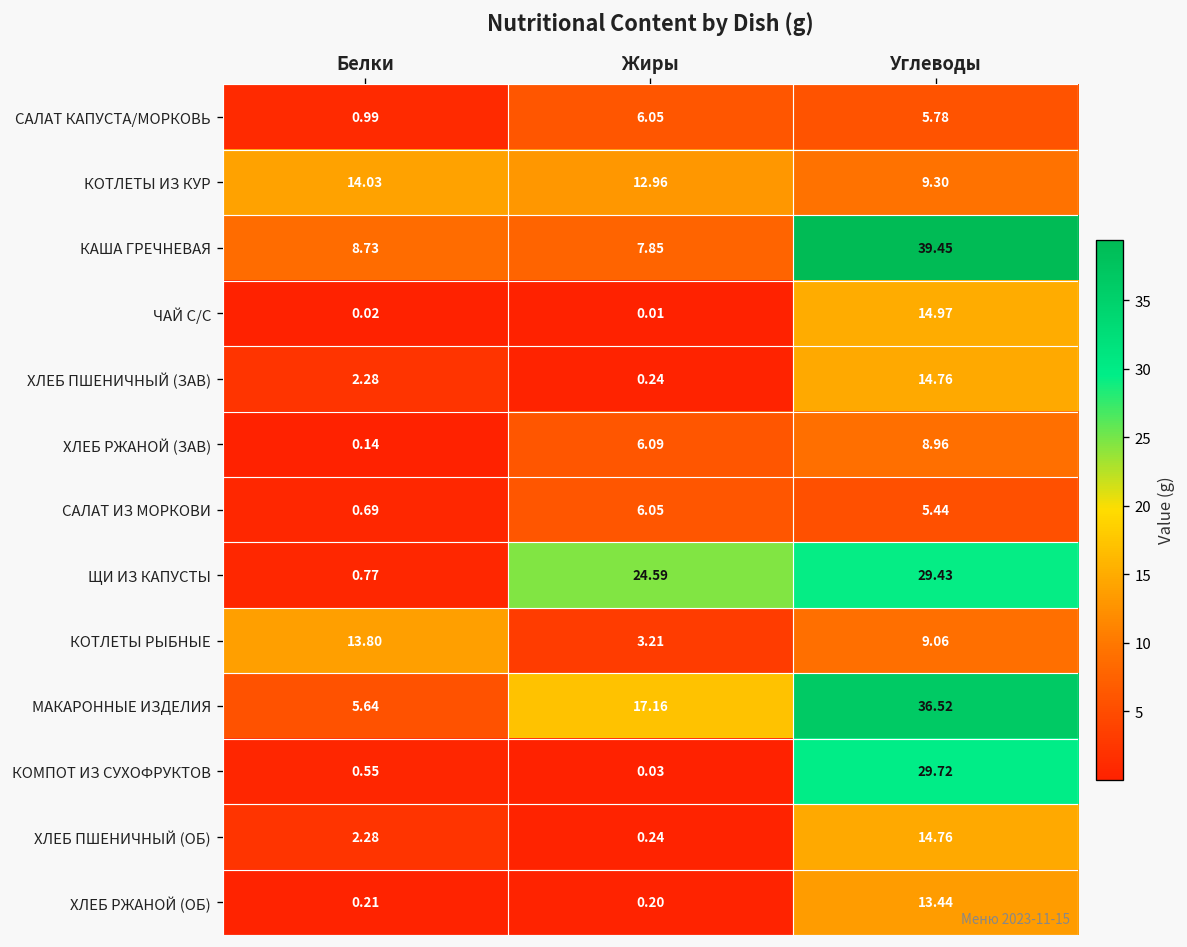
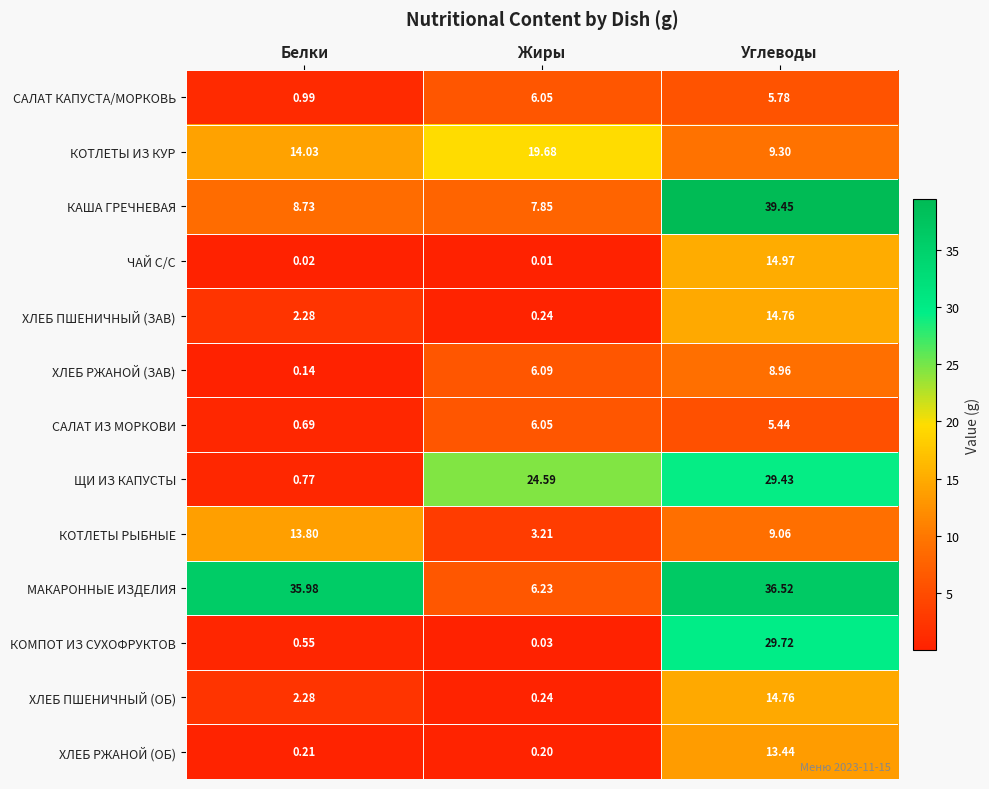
  {
    "САЛАТ КАПУСТА/МОРКОВЬ": {
      "Белки": 0.99,
      "Жиры": 6.05,
      "Углеводы": 5.78
    },
    "КОТЛЕТЫ ИЗ КУР": {
      "Белки": 14.03,
-     "Жиры": 12.96,
+     "Жиры": 19.68,
      "Углеводы": 9.30
    },
    "КАША ГРЕЧНЕВАЯ": {
      "Белки": 8.73,
      "Жиры": 7.85,
      "Углеводы": 39.45
    },
    "ЧАЙ С/С": {
      "Белки": 0.02,
      "Жиры": 0.01,
      "Углеводы": 14.97
    },
    "ХЛЕБ ПШЕНИЧНЫЙ (ЗАВ)": {
      "Белки": 2.28,
      "Жиры": 0.24,
      "Углеводы": 14.76
    },
    "ХЛЕБ РЖАНОЙ (ЗАВ)": {
      "Белки": 0.14,
      "Жиры": 6.09,
      "Углеводы": 8.96
    },
    "САЛАТ ИЗ МОРКОВИ": {
      "Белки": 0.69,
      "Жиры": 6.05,
      "Углеводы": 5.44
    },
    "ЩИ ИЗ КАПУСТЫ": {
      "Белки": 0.77,
      "Жиры": 24.59,
      "Углеводы": 29.43
    },
    "КОТЛЕТЫ РЫБНЫЕ": {
      "Белки": 13.80,
      "Жиры": 3.21,
      "Углеводы": 9.06
    },
    "МАКАРОННЫЕ ИЗДЕЛИЯ": {
-     "Белки": 5.64,
-     "Жиры": 17.16,
+     "Белки": 35.98,
+     "Жиры": 6.23,
      "Углеводы": 36.52
    },
    "КОМПОТ ИЗ СУХОФРУКТОВ": {
      "Белки": 0.55,
      "Жиры": 0.03,
      "Углеводы": 29.72
    },
    "ХЛЕБ ПШЕНИЧНЫЙ (ОБ)": {
      "Белки": 2.28,
      "Жиры": 0.24,
      "Углеводы": 14.76
    },
    "ХЛЕБ РЖАНОЙ (ОБ)": {
      "Белки": 0.21,
      "Жиры": 0.20
    }
  }
